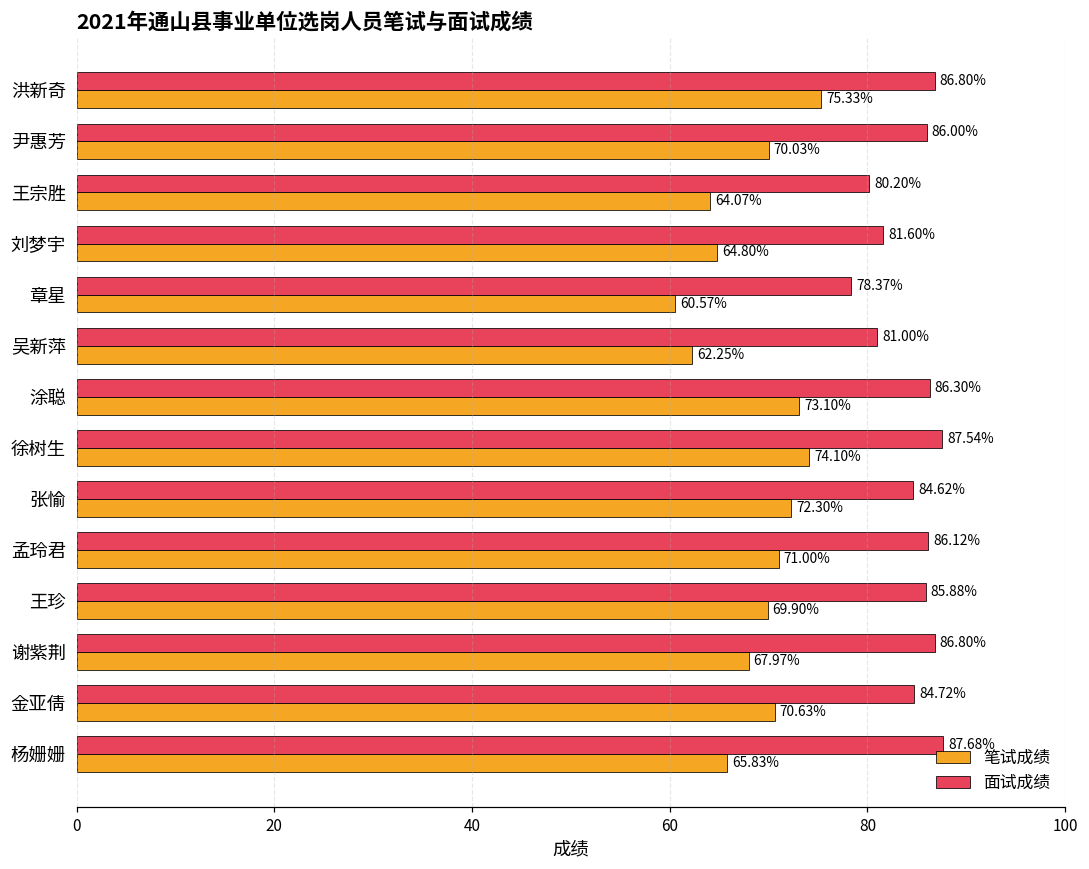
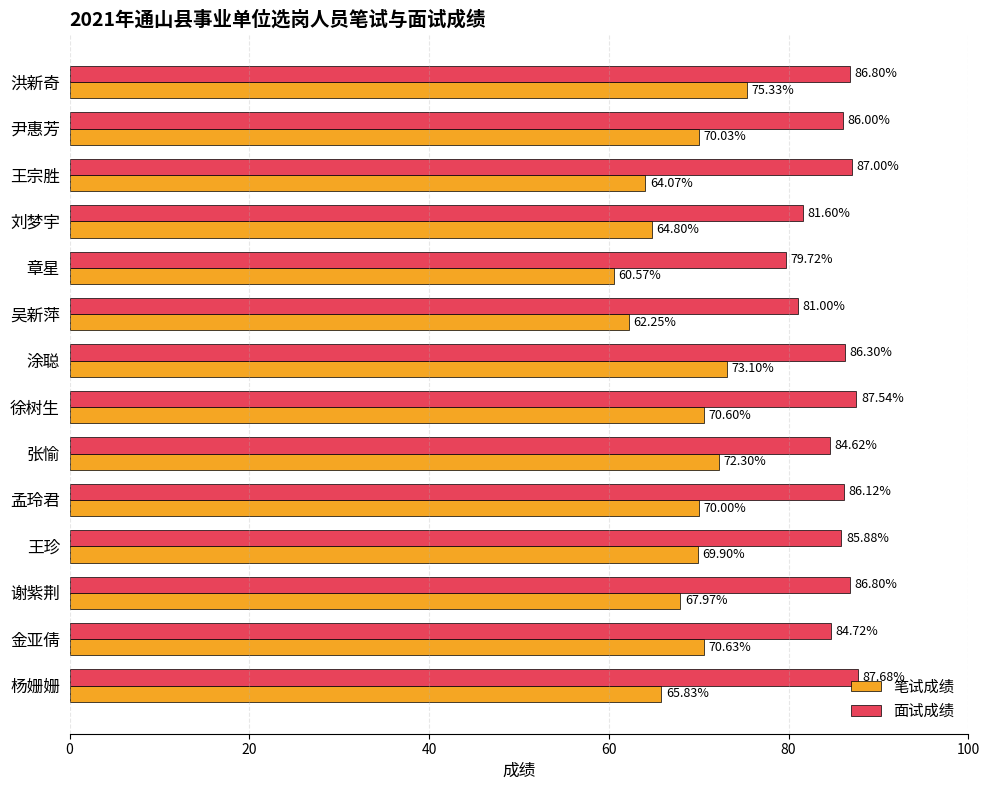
  {
    "笔试成绩": {
      "洪新奇": "75.33%",
      "尹惠芳": "70.03%",
      "王宗胜": "64.07%",
      "刘梦宇": "64.80%",
      "章星": "60.57%",
      "吴新萍": "62.25%",
      "涂聪": "73.10%",
-     "徐树生": "74.10%",
+     "徐树生": "70.60%",
      "张愉": "72.30%",
-     "孟玲君": "71.00%",
+     "孟玲君": "70.00%",
      "王珍": "69.90%",
      "谢紫荆": "67.97%",
      "金亚倩": "70.63%",
      "杨姗姗": "65.83%"
    },
    "面试成绩": {
      "洪新奇": "86.80%",
      "尹惠芳": "86.00%",
-     "王宗胜": "80.20%",
+     "王宗胜": "87.00%",
      "刘梦宇": "81.60%",
-     "章星": "78.37%",
+     "章星": "79.72%",
      "吴新萍": "81.00%",
      "涂聪": "86.30%",
      "徐树生": "87.54%",
      "张愉": "84.62%",
      "孟玲君": "86.12%",
      "王珍": "85.88%",
      "谢紫荆": "86.80%",
      "金亚倩": "84.72%",
      "杨姗姗": "87.68%"
    }
  }
